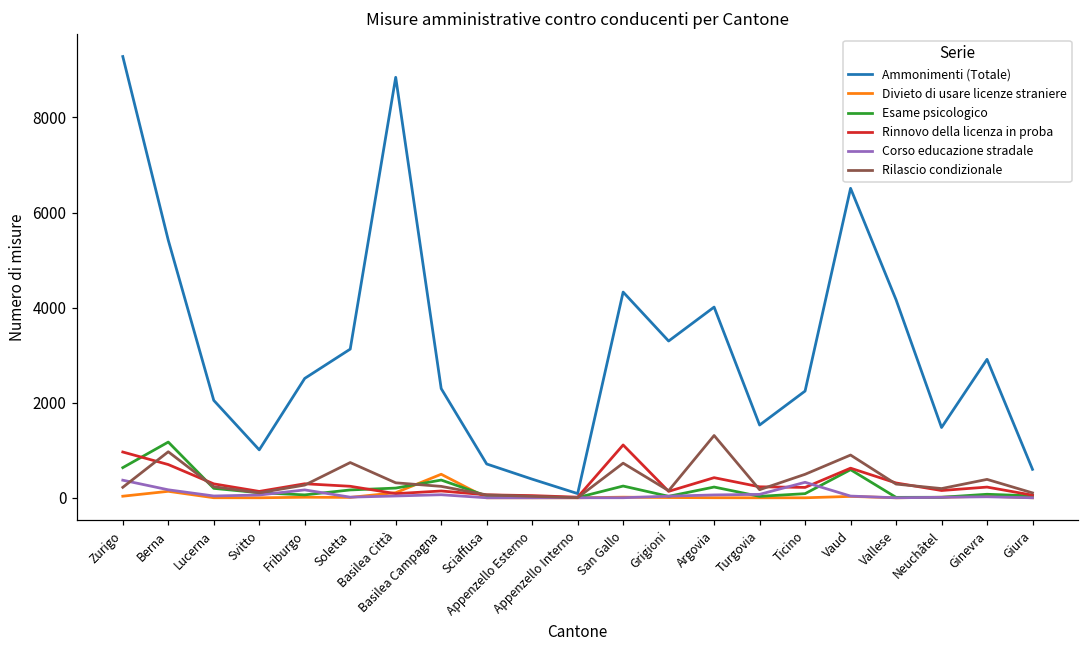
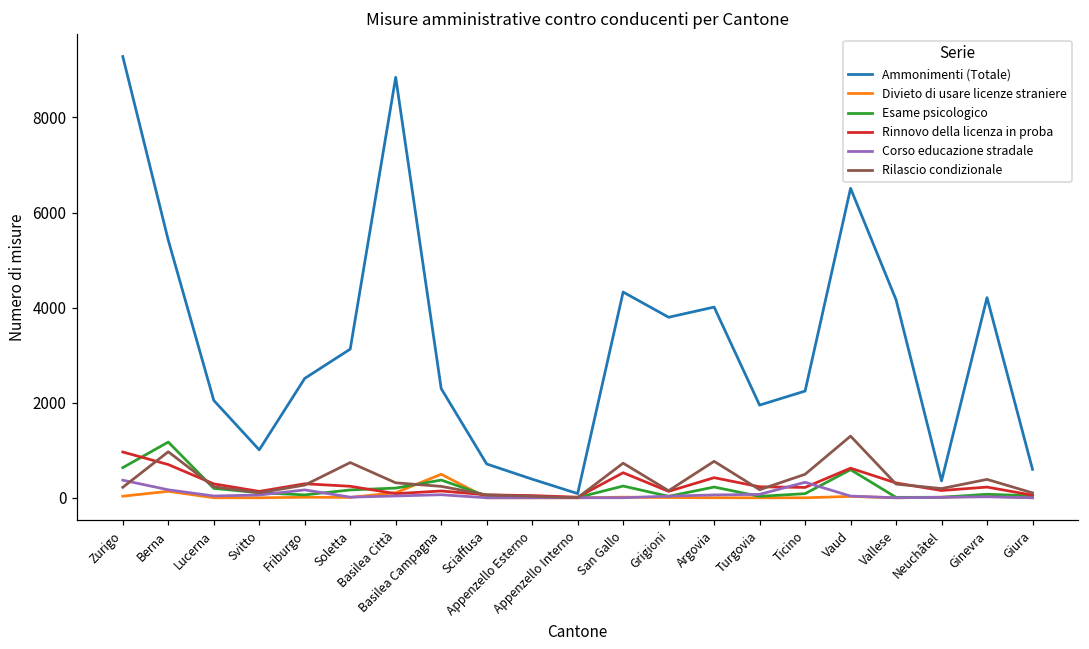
  {
    "Ammonimenti (Totale)": {
      "Zurigo": 9300,
      "Berna": 5400,
      "Lucerna": 2000,
      "Svitto": 1000,
      "Friburgo": 2500,
      "Soletta": 3100,
      "Basilea Città": 8800,
      "Basilea Campagna": 2300,
      "Sciaffusa": 700,
      "Appenzello Esterno": 400,
      "Appenzello Interno": 100,
      "San Gallo": 4300,
-     "Grigioni": 3300,
+     "Grigioni": 3800,
      "Argovia": 4000,
-     "Turgovia": 1500,
+     "Turgovia": 1900,
      "Ticino": 2200,
      "Vaud": 6500,
      "Vallese": 4200,
-     "Neuchâtel": 1500,
-     "Ginevra": 2900,
+     "Neuchâtel": 400,
+     "Ginevra": 4200,
      "Giura": 600
    },
    "Divieto di usare licenze straniere": {
      "Zurigo": 0,
      "Basilea Campagna": 500,
      "Argovia": 0,
      "Ticino": 0
    },
    "Esame psicologico": {
      "Zurigo": 600,
      "Berna": 1200,
      "Soletta": 200,
      "Basilea Città": 200,
      "Basilea Campagna": 400,
      "San Gallo": 200,
      "Argovia": 200,
      "Ticino": 100
    },
    "Rinnovo della licenza in proba": {
      "Zurigo": 1000,
      "Berna": 700,
      "Lucerna": 300,
      "Soletta": 200,
      "Basilea Campagna": 100,
-     "San Gallo": 1100,
+     "San Gallo": 500,
      "Argovia": 400,
      "Turgovia": 200,
      "Ticino": 200,
      "Ginevra": 200
    },
    "Corso educazione stradale": {
      "Zurigo": 400,
      "Friburgo": 200,
      "Basilea Campagna": 100,
      "Argovia": 100,
      "Ticino": 300
    },
    "Rilascio condizionale": {
      "Zurigo": 200,
      "Berna": 1000,
      "Soletta": 700,
      "Basilea Città": 300,
      "Basilea Campagna": 200,
      "San Gallo": 700,
-     "Argovia": 1300,
+     "Argovia": 800,
      "Turgovia": 200,
      "Ticino": 500,
-     "Vaud": 900,
+     "Vaud": 1300,
      "Ginevra": 400
    }
  }
